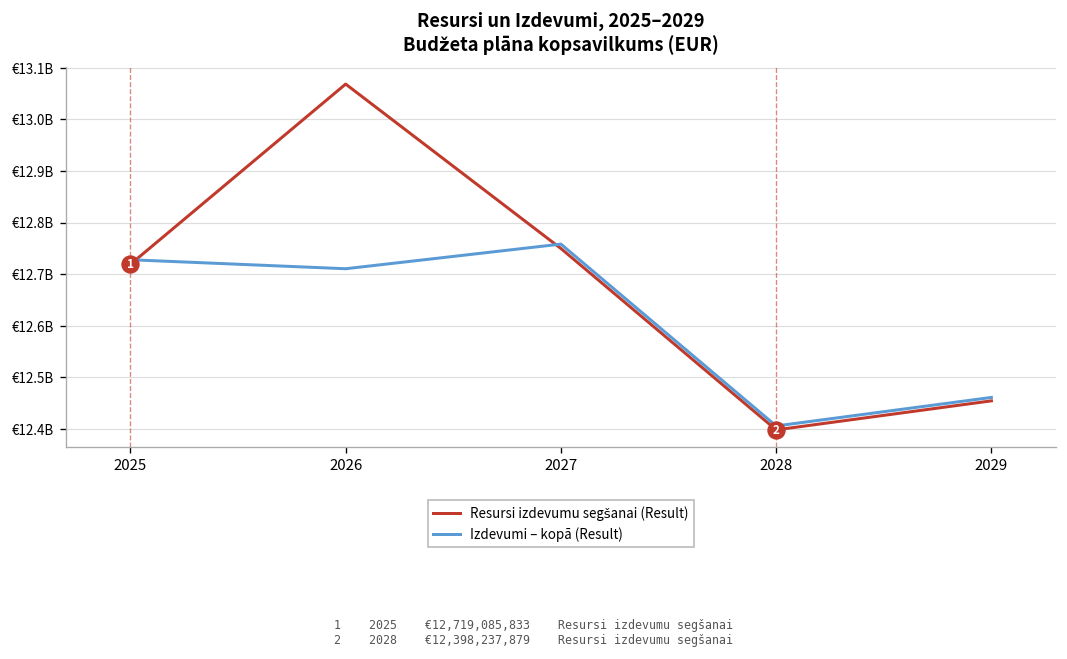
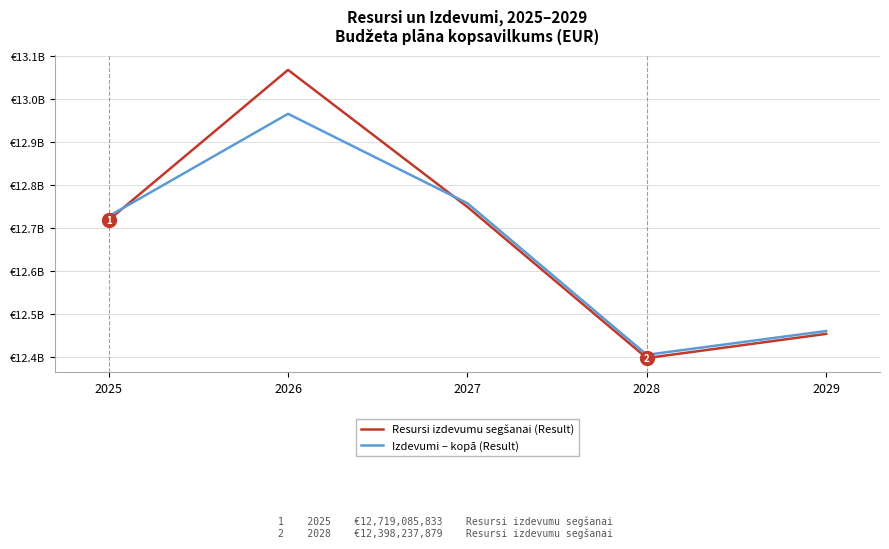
  {
    "Izdevumi – kopā (Result)": {
-     "2026": "€12710000000",
+     "2026": "€12970000000",
      "2027": "€12760000000",
      "2029": "€12460000000"
    }
  }
